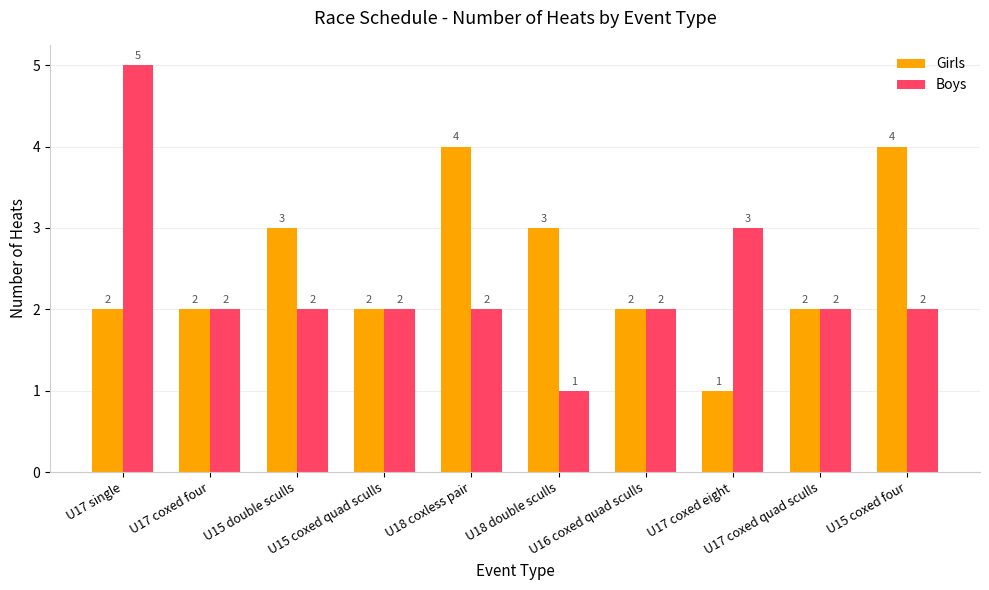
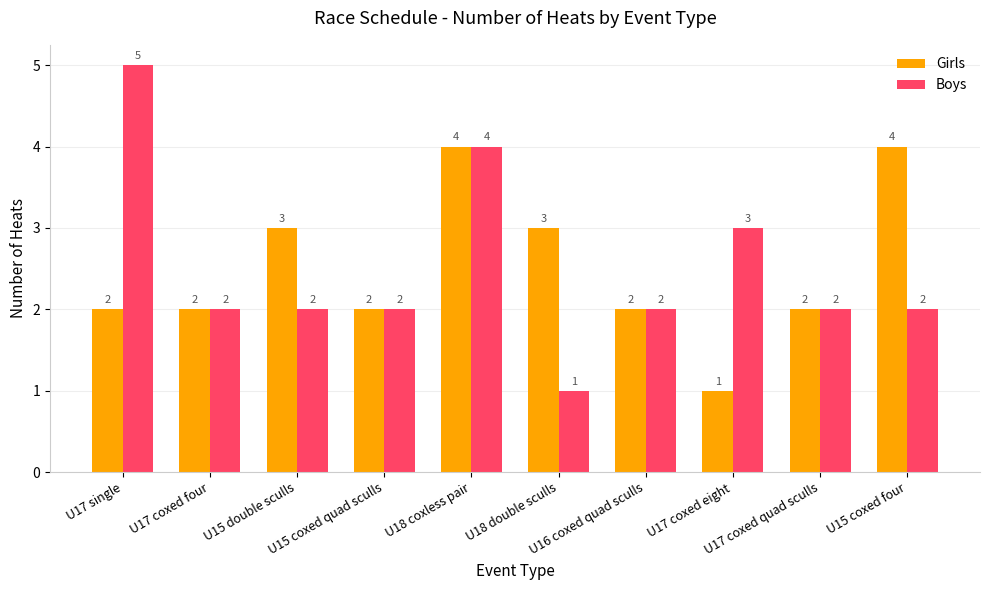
  {
    "Girls": {
      "U17 single": 2,
      "U17 coxed four": 2,
      "U15 double sculls": 3,
      "U15 coxed quad sculls": 2,
      "U18 coxless pair": 4,
      "U18 double sculls": 3,
      "U16 coxed quad sculls": 2,
      "U17 coxed eight": 1,
      "U17 coxed quad sculls": 2,
      "U15 coxed four": 4
    },
    "Boys": {
      "U17 single": 5,
      "U17 coxed four": 2,
      "U15 double sculls": 2,
      "U15 coxed quad sculls": 2,
-     "U18 coxless pair": 2,
+     "U18 coxless pair": 4,
      "U18 double sculls": 1,
      "U16 coxed quad sculls": 2,
      "U17 coxed eight": 3,
      "U17 coxed quad sculls": 2,
      "U15 coxed four": 2
    }
  }
